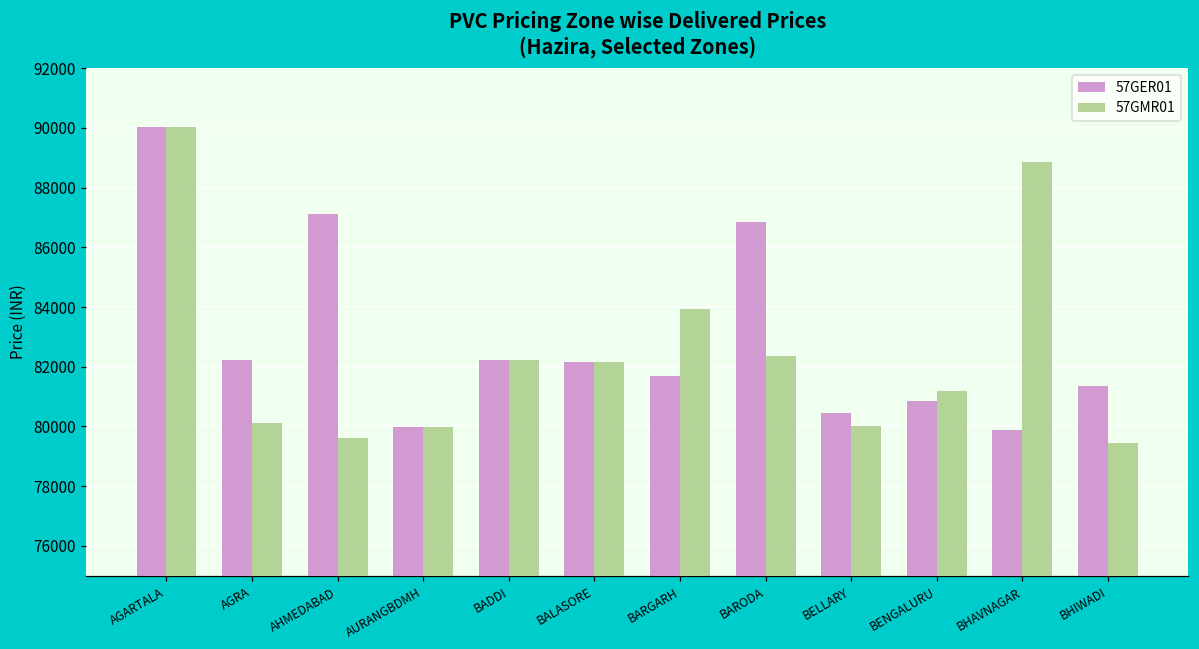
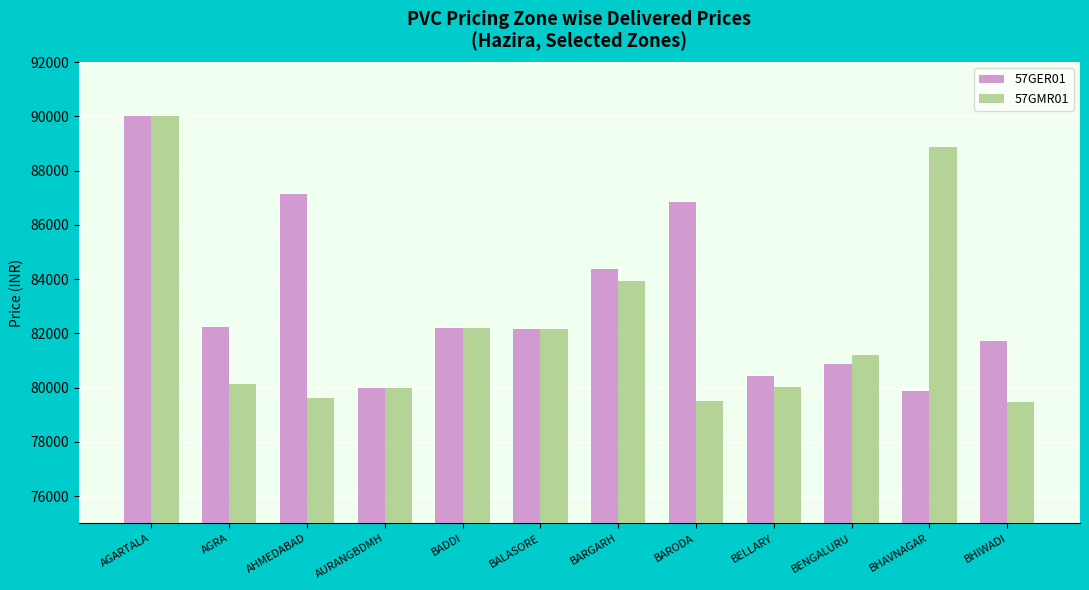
  {
    "57GER01": {
      "AGARTALA": 90000,
      "AGRA": 82200,
      "AHMEDABAD": 87100,
      "AURANGBDMH": 80000,
      "BADDI": 82200,
      "BALASORE": 82100,
-     "BARGARH": 81700,
+     "BARGARH": 84400,
      "BARODA": 86800,
      "BELLARY": 80400,
      "BENGALURU": 80900,
      "BHAVNAGAR": 79900,
-     "BHIWADI": 81300
+     "BHIWADI": 81700
    },
    "57GMR01": {
      "AGARTALA": 90000,
      "AGRA": 80100,
      "AHMEDABAD": 79600,
      "AURANGBDMH": 80000,
      "BADDI": 82200,
      "BALASORE": 82100,
      "BARGARH": 83900,
-     "BARODA": 82400,
+     "BARODA": 79500,
      "BELLARY": 80000,
      "BENGALURU": 81200,
      "BHAVNAGAR": 88900,
      "BHIWADI": 79500
    }
  }
